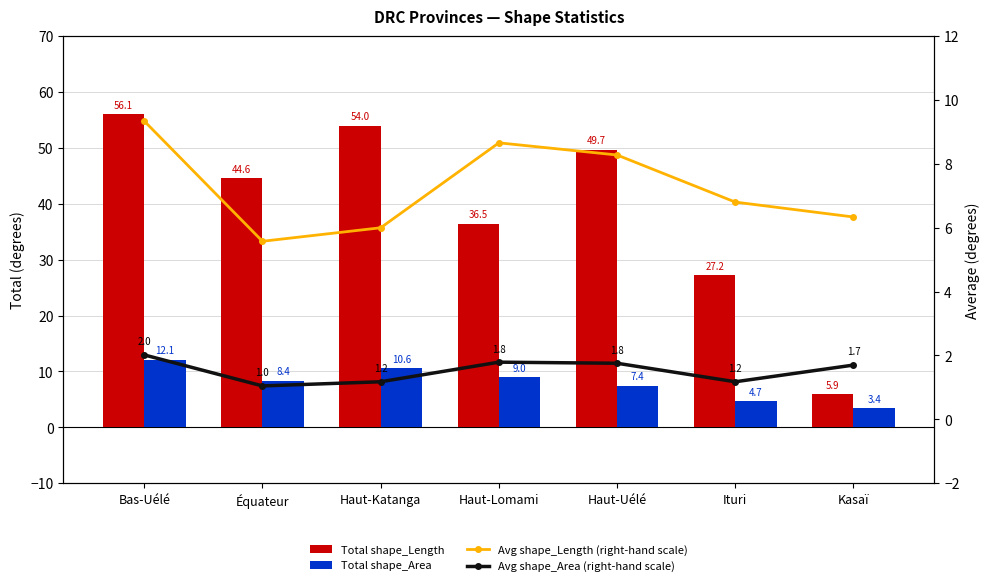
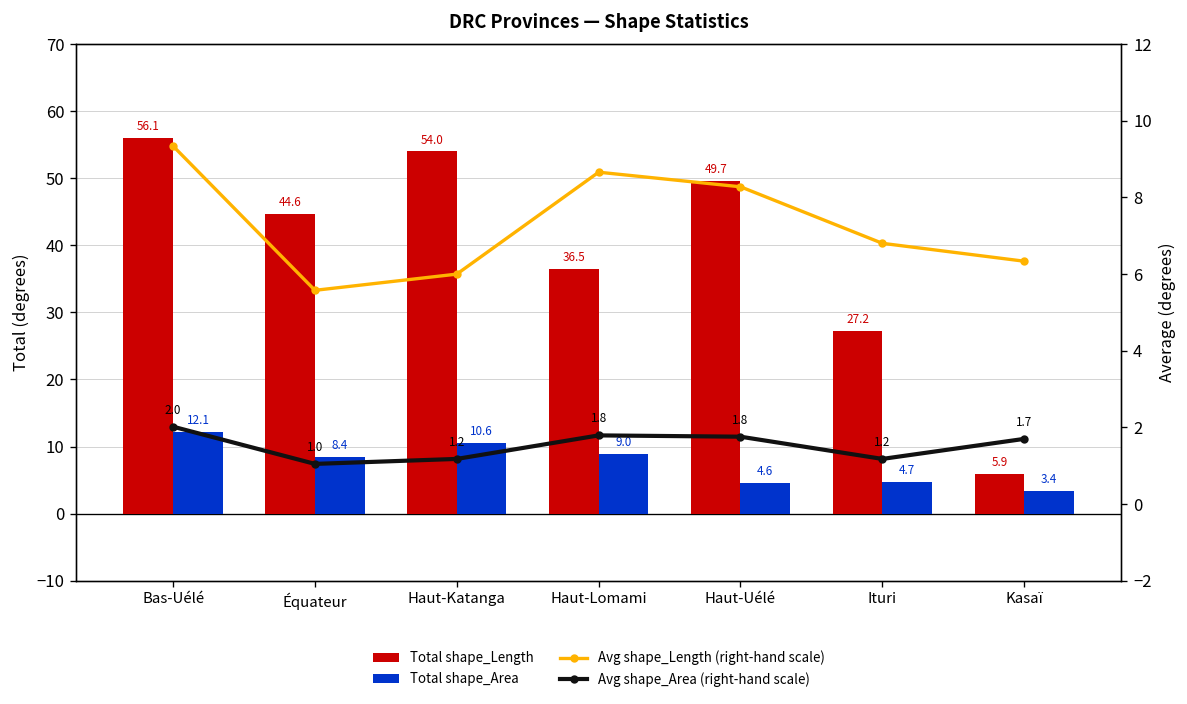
  {
    "Total shape_Length": {
      "Bas-Uélé": 56.1,
      "Équateur": 44.6,
      "Haut-Katanga": 54.0,
      "Haut-Lomami": 36.5,
      "Haut-Uélé": 49.7,
      "Ituri": 27.2,
      "Kasaï": 5.9
    },
    "Total shape_Area": {
      "Bas-Uélé": 12.1,
      "Équateur": 8.4,
      "Haut-Katanga": 10.6,
      "Haut-Lomami": 9.0,
-     "Haut-Uélé": 7.4,
+     "Haut-Uélé": 4.6,
      "Ituri": 4.7,
      "Kasaï": 3.4
    },
    "Avg shape_Area (right-hand scale)": {
      "Bas-Uélé": 2.0,
      "Équateur": 1.0,
      "Haut-Katanga": 1.2,
      "Haut-Lomami": 1.8,
      "Haut-Uélé": 1.8,
      "Ituri": 1.2,
      "Kasaï": 1.7
    }
  }
